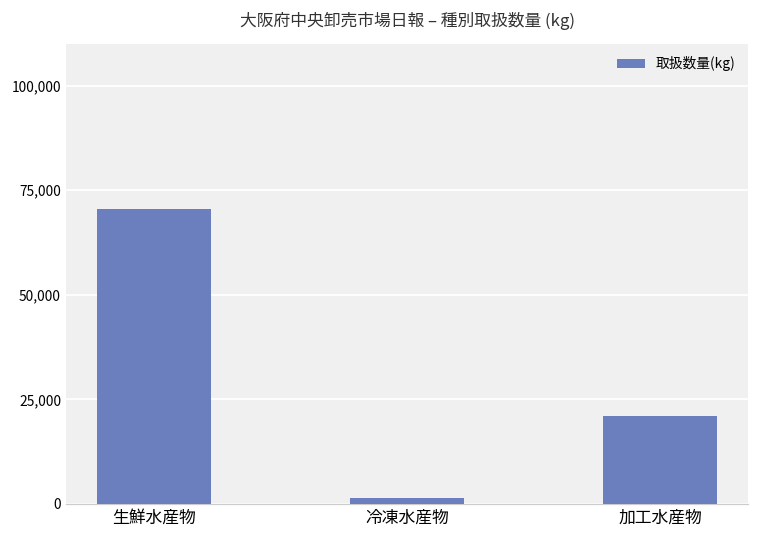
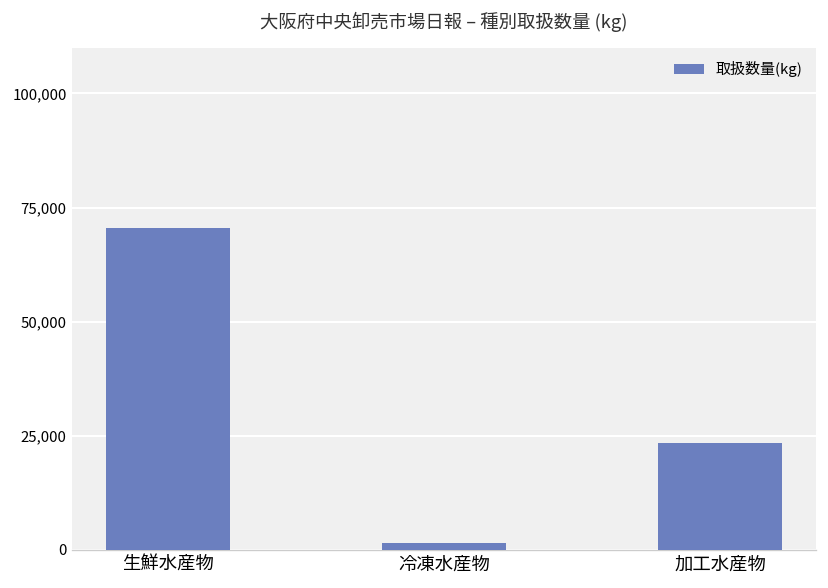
  {
    "生鮮水産物": "71,000",
    "冷凍水産物": "1,000",
-   "加工水産物": "21,000"
+   "加工水産物": "23,000"
  }
